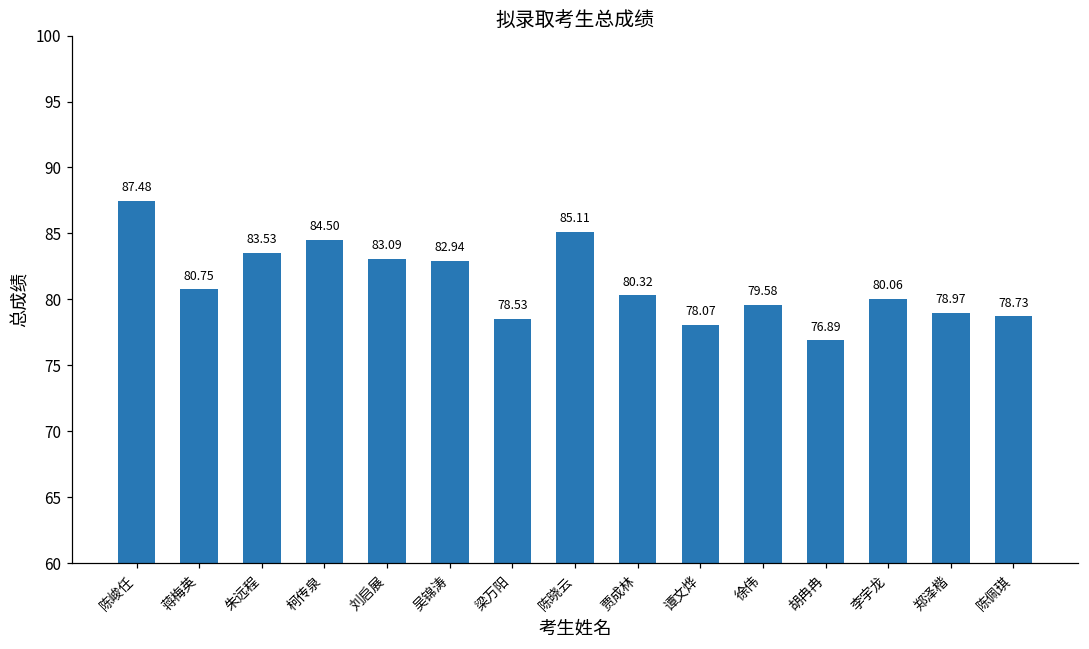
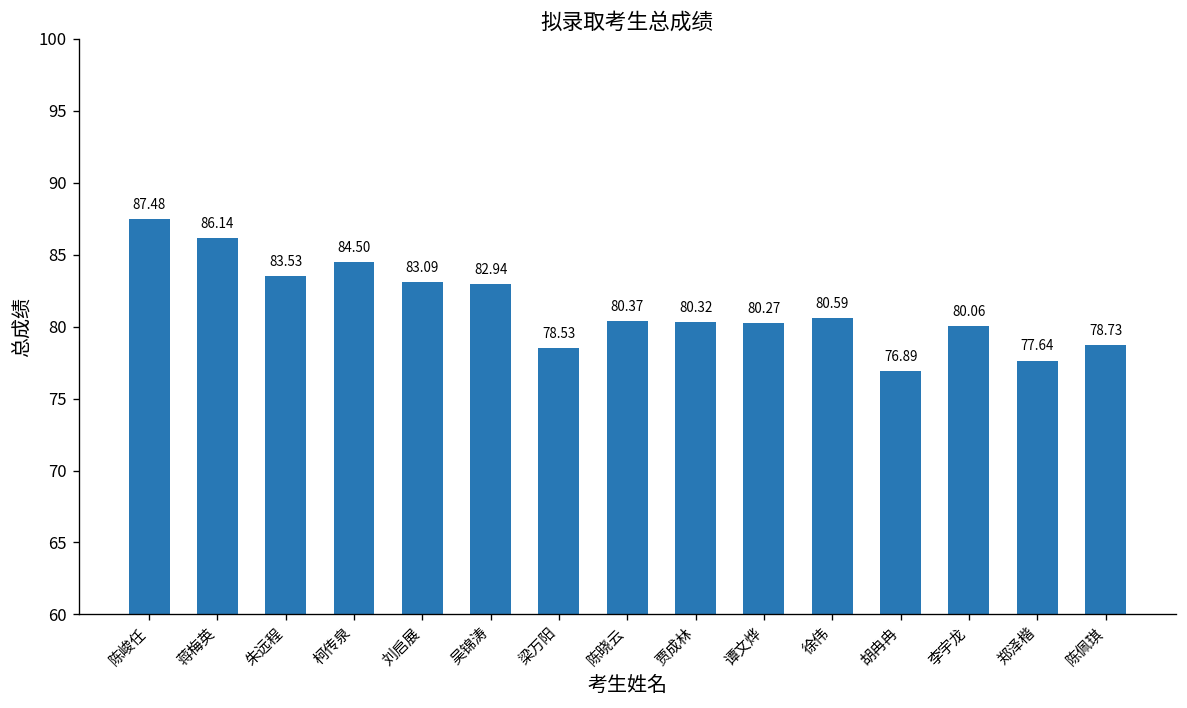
  {
    "陈峻任": 87.48,
-   "蒋梅英": 80.75,
+   "蒋梅英": 86.14,
    "朱远程": 83.53,
    "柯传泉": 84.50,
    "刘启展": 83.09,
    "吴锦涛": 82.94,
    "梁万阳": 78.53,
-   "陈晓云": 85.11,
+   "陈晓云": 80.37,
    "贾成林": 80.32,
-   "谭文烨": 78.07,
-   "徐伟": 79.58,
+   "谭文烨": 80.27,
+   "徐伟": 80.59,
    "胡冉冉": 76.89,
    "李宇龙": 80.06,
-   "郑泽楷": 78.97,
+   "郑泽楷": 77.64,
    "陈佩琪": 78.73
  }
